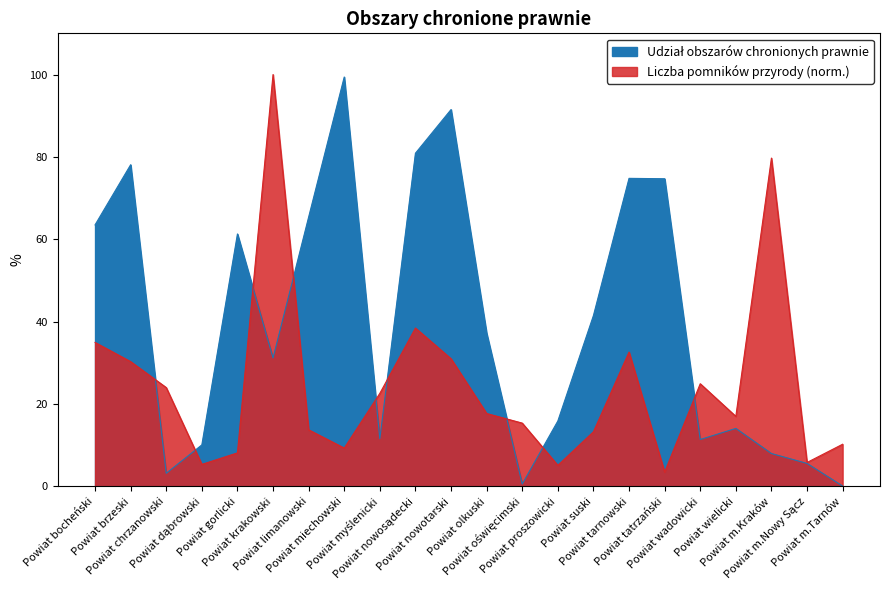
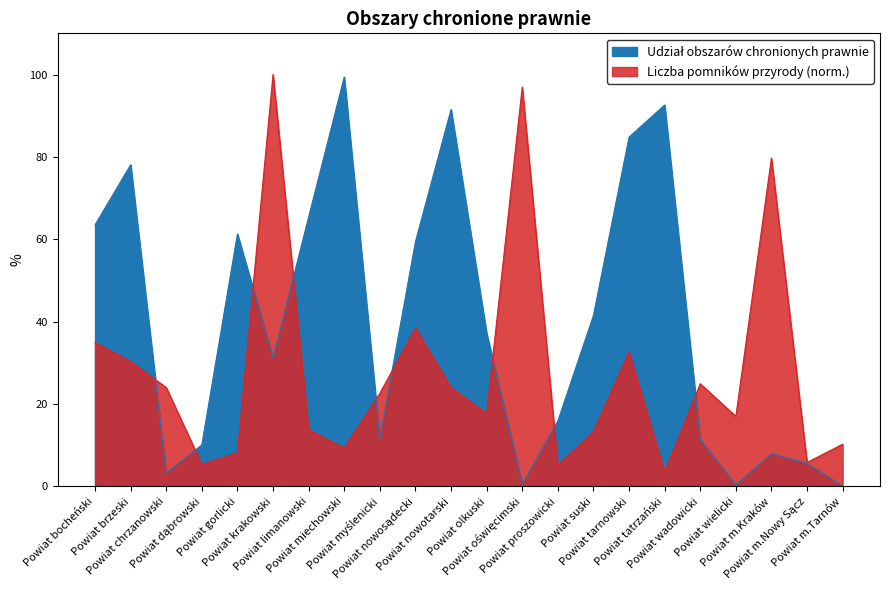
  {
    "Udział obszarów chronionych prawnie": {
      "Powiat bocheński": 64,
      "Powiat brzeski": 78,
      "Powiat chrzanowski": 3,
      "Powiat dąbrowski": 10,
      "Powiat gorlicki": 61,
      "Powiat krakowski": 31,
      "Powiat limanowski": 65,
      "Powiat miechowski": 99,
      "Powiat myślenicki": 12,
-     "Powiat nowosądecki": 81,
+     "Powiat nowosądecki": 59,
      "Powiat nowotarski": 92,
      "Powiat olkuski": 37,
      "Powiat oświęcimski": 1,
      "Powiat proszowicki": 16,
      "Powiat suski": 42,
-     "Powiat tarnowski": 75,
-     "Powiat tatrzański": 75,
+     "Powiat tarnowski": 85,
+     "Powiat tatrzański": 93,
      "Powiat wadowicki": 11,
-     "Powiat wielicki": 14,
+     "Powiat wielicki": 0,
      "Powiat m.Kraków": 8,
      "Powiat m.Tarnów": 0
    },
    "Liczba pomników przyrody (norm.)": {
      "Powiat bocheński": 35,
      "Powiat brzeski": 30,
      "Powiat chrzanowski": 24,
      "Powiat dąbrowski": 5,
      "Powiat gorlicki": 8,
      "Powiat krakowski": 100,
      "Powiat limanowski": 14,
      "Powiat miechowski": 9,
      "Powiat myślenicki": 23,
      "Powiat nowosądecki": 38,
-     "Powiat nowotarski": 31,
+     "Powiat nowotarski": 24,
      "Powiat olkuski": 18,
-     "Powiat oświęcimski": 15,
+     "Powiat oświęcimski": 97,
      "Powiat proszowicki": 5,
      "Powiat suski": 13,
      "Powiat tarnowski": 33,
      "Powiat tatrzański": 3,
      "Powiat wadowicki": 25,
      "Powiat wielicki": 17,
      "Powiat m.Kraków": 80,
      "Powiat m.Tarnów": 10
    }
  }
